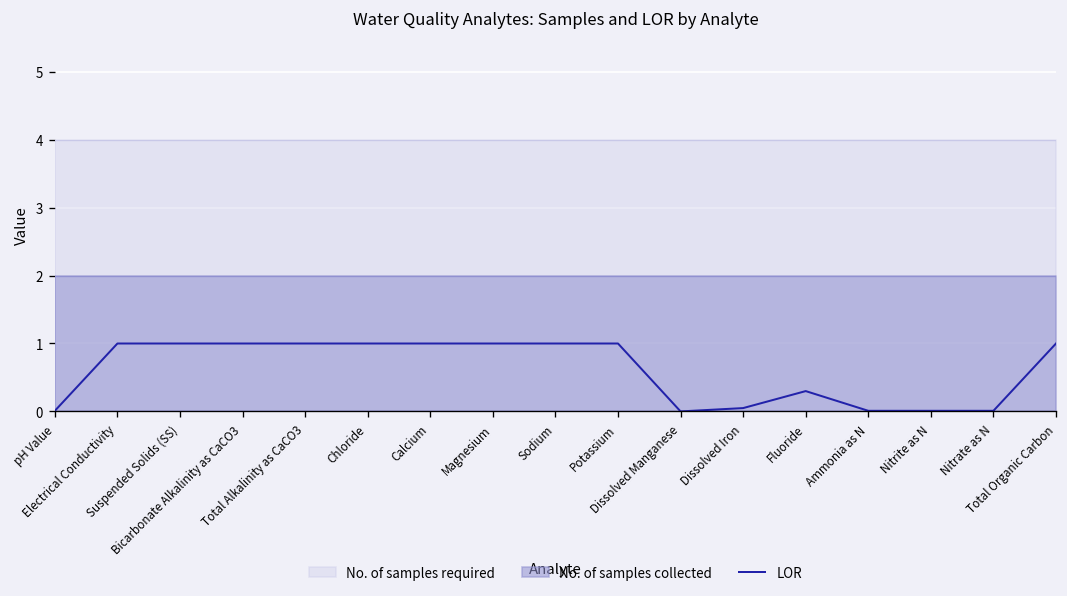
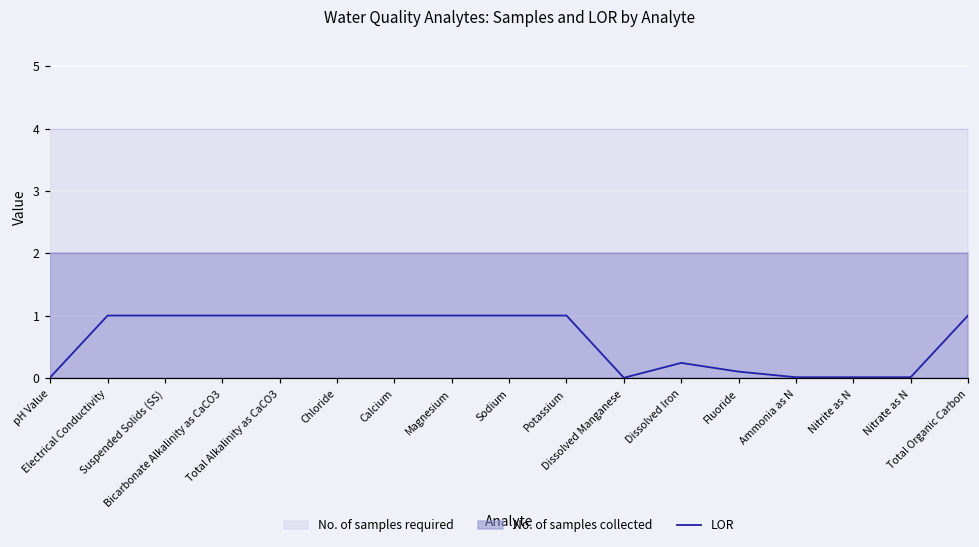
  {
    "No. of samples required": {
      "pH Value": 4.0,
      "Electrical Conductivity": 4.0,
      "Suspended Solids (SS)": 4.0,
      "Bicarbonate Alkalinity as CaCO3": 4.0,
      "Total Alkalinity as CaCO3": 4.0,
      "Chloride": 4.0,
      "Calcium": 4.0,
      "Magnesium": 4.0,
      "Sodium": 4.0,
      "Potassium": 4.0,
      "Dissolved Manganese": 4.0,
      "Dissolved Iron": 4.0,
      "Fluoride": 4.0,
      "Ammonia as N": 4.0,
      "Nitrite as N": 4.0,
      "Nitrate as N": 4.0,
      "Total Organic Carbon": 4.0
    },
    "No. of samples collected": {
      "pH Value": 2.0,
      "Electrical Conductivity": 2.0,
      "Suspended Solids (SS)": 2.0,
      "Bicarbonate Alkalinity as CaCO3": 2.0,
      "Total Alkalinity as CaCO3": 2.0,
      "Chloride": 2.0,
      "Calcium": 2.0,
      "Magnesium": 2.0,
      "Sodium": 2.0,
      "Potassium": 2.0,
      "Dissolved Manganese": 2.0,
      "Dissolved Iron": 2.0,
      "Fluoride": 2.0,
      "Ammonia as N": 2.0,
      "Nitrite as N": 2.0,
      "Nitrate as N": 2.0,
      "Total Organic Carbon": 2.0
    },
    "LOR": {
      "pH Value": 0.0,
      "Electrical Conductivity": 1.0,
      "Suspended Solids (SS)": 1.0,
      "Bicarbonate Alkalinity as CaCO3": 1.0,
      "Total Alkalinity as CaCO3": 1.0,
      "Chloride": 1.0,
      "Calcium": 1.0,
      "Magnesium": 1.0,
      "Sodium": 1.0,
      "Potassium": 1.0,
      "Dissolved Manganese": 0.0,
-     "Dissolved Iron": 0.1,
-     "Fluoride": 0.3,
+     "Dissolved Iron": 0.2,
+     "Fluoride": 0.1,
      "Ammonia as N": 0.0,
      "Nitrite as N": 0.0,
      "Nitrate as N": 0.0,
      "Total Organic Carbon": 1.0
    }
  }
